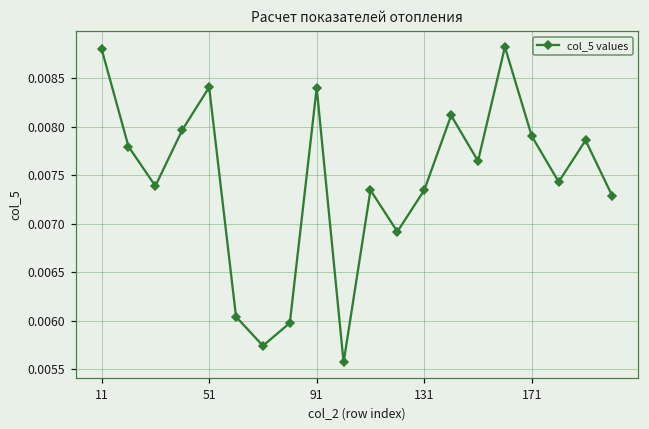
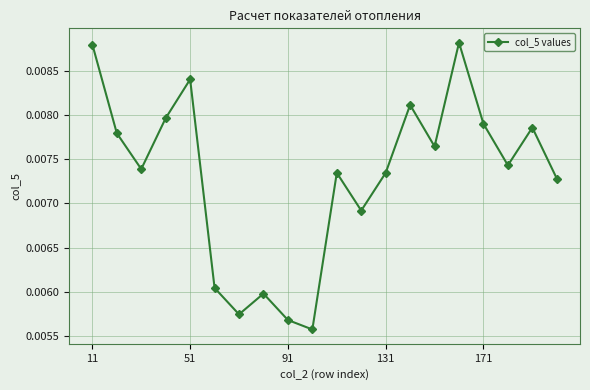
  {
    "51": 0.0084,
-   "91": 0.0084,
+   "91": 0.0057,
    "131": 0.0073,
    "171": 0.0079
  }
